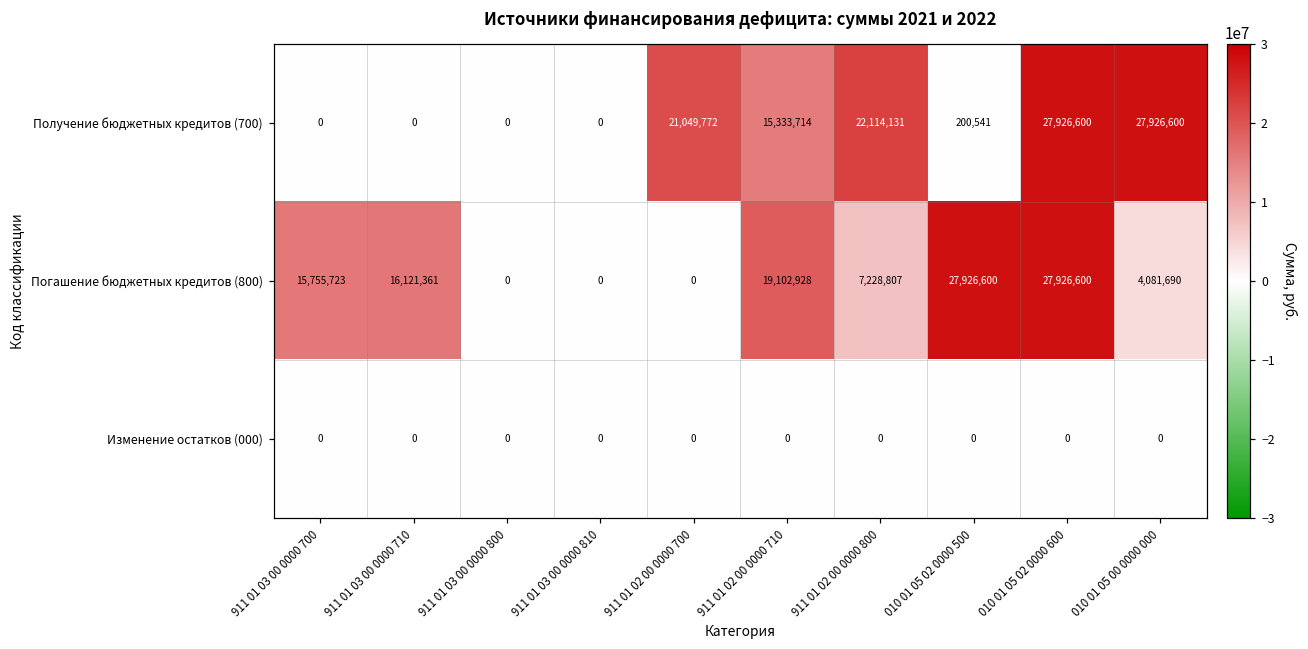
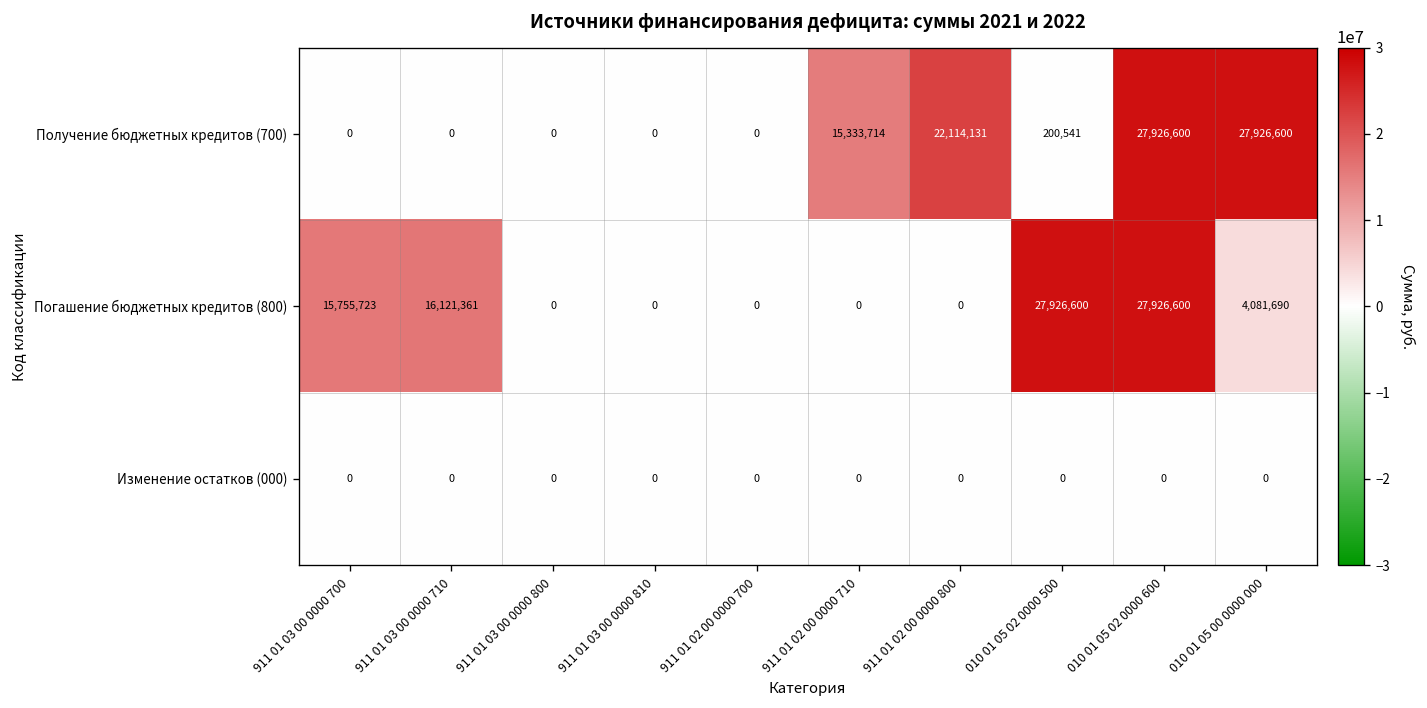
  {
    "Получение бюджетных кредитов (700)": {
      "911 01 03 00 0000 700": "0",
      "911 01 03 00 0000 710": "0",
      "911 01 03 00 0000 800": "0",
      "911 01 03 00 0000 810": "0",
-     "911 01 02 00 0000 700": "21,049,772",
+     "911 01 02 00 0000 700": "0",
      "911 01 02 00 0000 710": "15,333,714",
      "911 01 02 00 0000 800": "22,114,131",
      "010 01 05 02 0000 500": "200,541",
      "010 01 05 02 0000 600": "27,926,600",
      "010 01 05 00 0000 000": "27,926,600"
    },
    "Погашение бюджетных кредитов (800)": {
      "911 01 03 00 0000 700": "15,755,723",
      "911 01 03 00 0000 710": "16,121,361",
      "911 01 03 00 0000 800": "0",
      "911 01 03 00 0000 810": "0",
      "911 01 02 00 0000 700": "0",
-     "911 01 02 00 0000 710": "19,102,928",
-     "911 01 02 00 0000 800": "7,228,807",
+     "911 01 02 00 0000 710": "0",
+     "911 01 02 00 0000 800": "0",
      "010 01 05 02 0000 500": "27,926,600",
      "010 01 05 02 0000 600": "27,926,600",
      "010 01 05 00 0000 000": "4,081,690"
    },
    "Изменение остатков (000)": {
      "911 01 03 00 0000 700": "0",
      "911 01 03 00 0000 710": "0",
      "911 01 03 00 0000 800": "0",
      "911 01 03 00 0000 810": "0",
      "911 01 02 00 0000 700": "0",
      "911 01 02 00 0000 710": "0",
      "911 01 02 00 0000 800": "0",
      "010 01 05 02 0000 500": "0",
      "010 01 05 02 0000 600": "0",
      "010 01 05 00 0000 000": "0"
    }
  }
